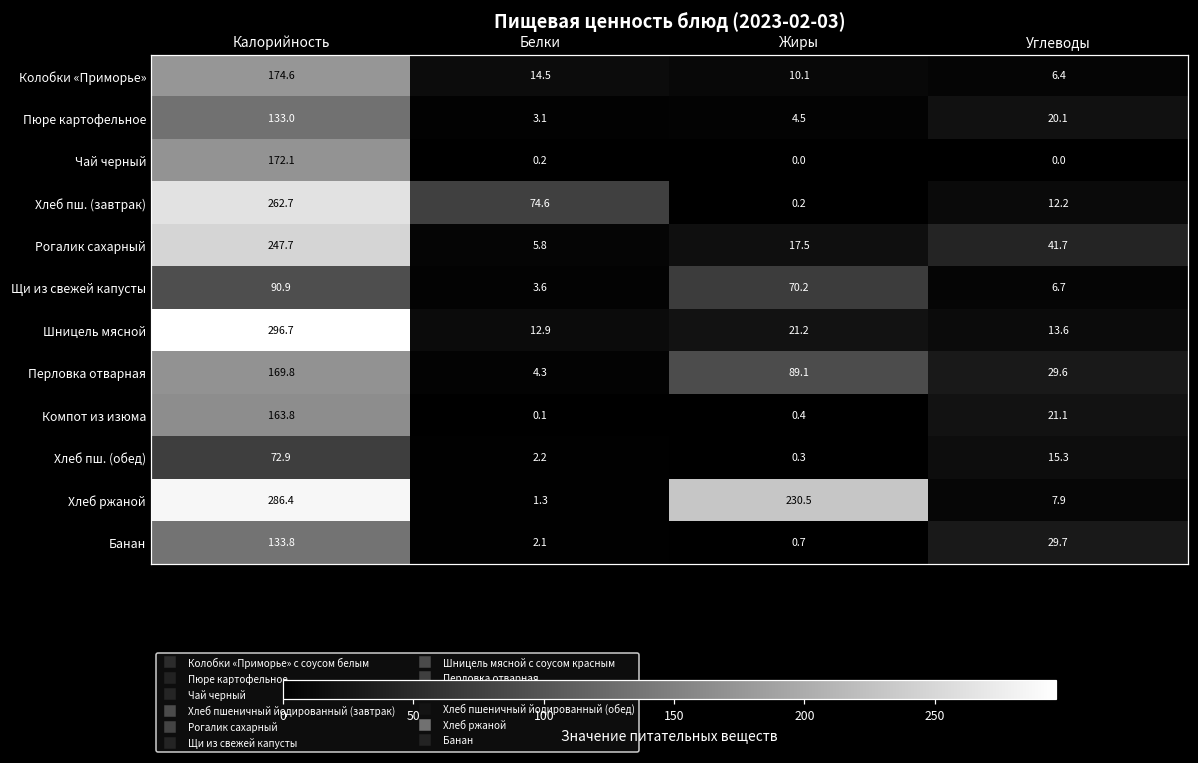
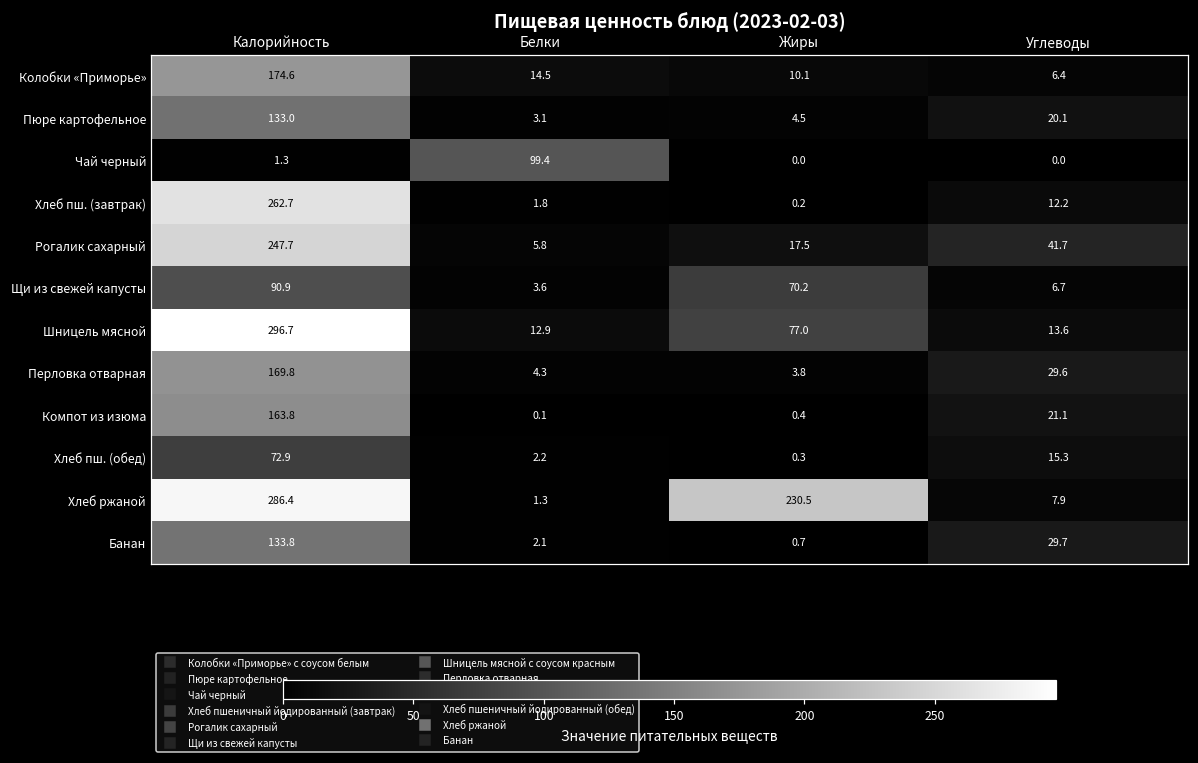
  {
    "Колобки «Приморье»": {
      "Калорийность": 174.6,
      "Белки": 14.5,
      "Жиры": 10.1,
      "Углеводы": 6.4
    },
    "Пюре картофельное": {
      "Калорийность": 133.0,
      "Белки": 3.1,
      "Жиры": 4.5,
      "Углеводы": 20.1
    },
    "Чай черный": {
-     "Калорийность": 172.1,
-     "Белки": 0.2,
+     "Калорийность": 1.3,
+     "Белки": 99.4,
      "Жиры": 0.0,
      "Углеводы": 0.0
    },
    "Хлеб пш. (завтрак)": {
      "Калорийность": 262.7,
-     "Белки": 74.6,
+     "Белки": 1.8,
      "Жиры": 0.2,
      "Углеводы": 12.2
    },
    "Рогалик сахарный": {
      "Калорийность": 247.7,
      "Белки": 5.8,
      "Жиры": 17.5,
      "Углеводы": 41.7
    },
    "Щи из свежей капусты": {
      "Калорийность": 90.9,
      "Белки": 3.6,
      "Жиры": 70.2,
      "Углеводы": 6.7
    },
    "Шницель мясной": {
      "Калорийность": 296.7,
      "Белки": 12.9,
-     "Жиры": 21.2,
+     "Жиры": 77.0,
      "Углеводы": 13.6
    },
    "Перловка отварная": {
      "Калорийность": 169.8,
      "Белки": 4.3,
-     "Жиры": 89.1,
+     "Жиры": 3.8,
      "Углеводы": 29.6
    },
    "Компот из изюма": {
      "Калорийность": 163.8,
      "Белки": 0.1,
      "Жиры": 0.4,
      "Углеводы": 21.1
    },
    "Хлеб пш. (обед)": {
      "Калорийность": 72.9,
      "Белки": 2.2,
      "Жиры": 0.3,
      "Углеводы": 15.3
    },
    "Хлеб ржаной": {
      "Калорийность": 286.4,
      "Белки": 1.3,
      "Жиры": 230.5,
      "Углеводы": 7.9
    },
    "Банан": {
      "Калорийность": 133.8,
      "Белки": 2.1,
      "Жиры": 0.7,
      "Углеводы": 29.7
    }
  }
